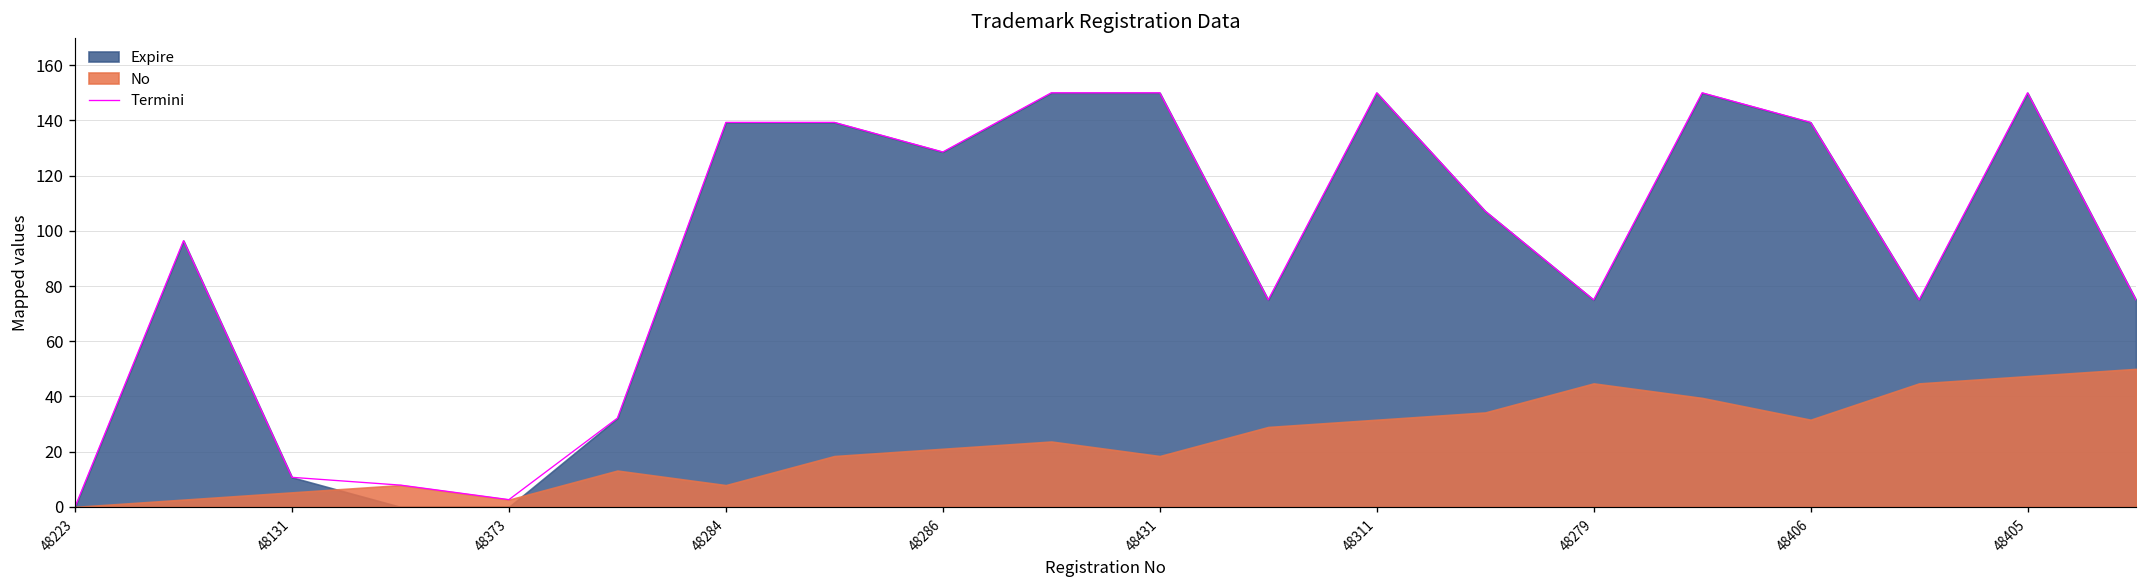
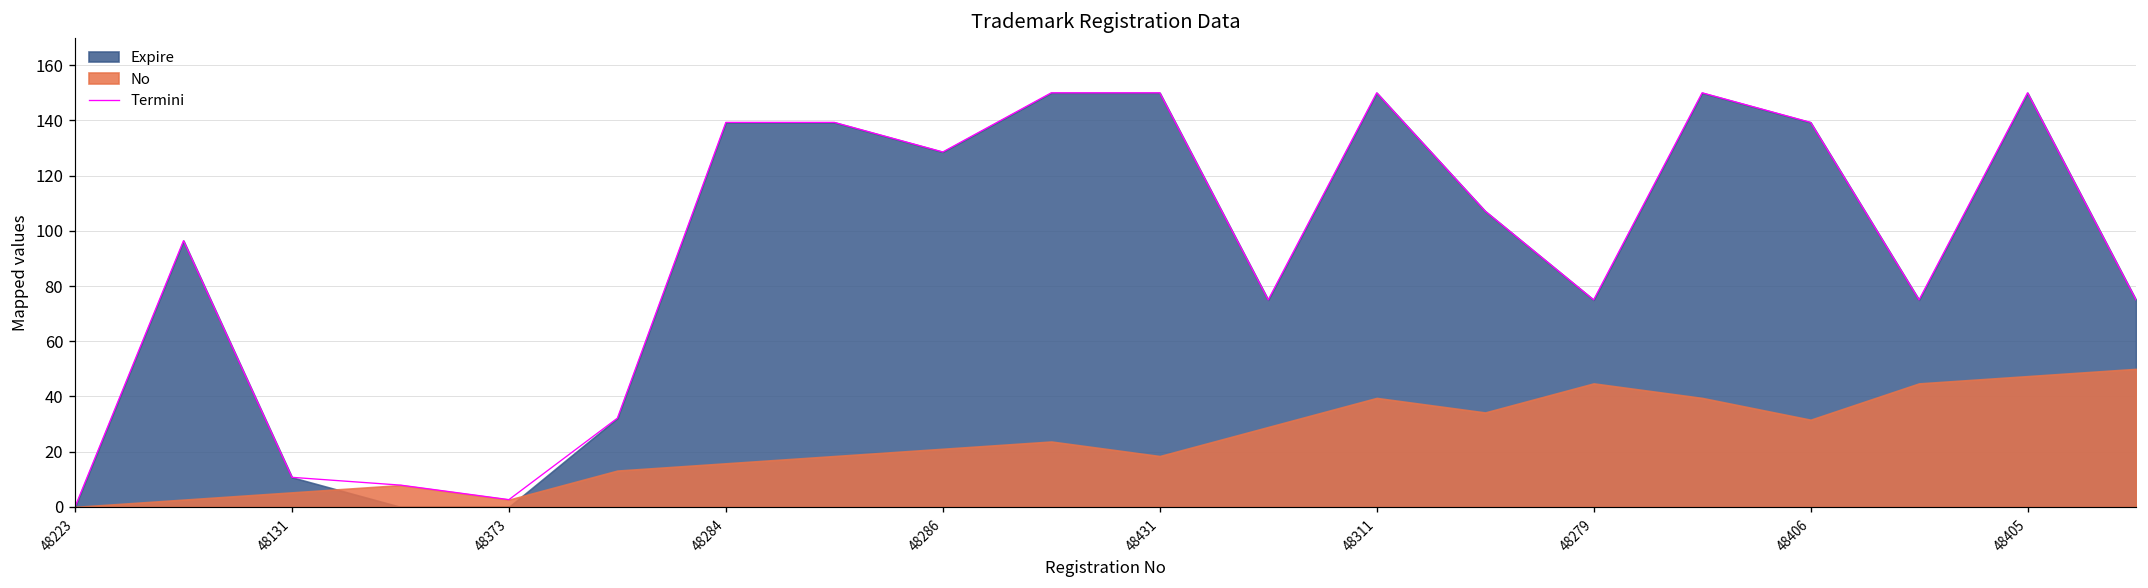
  {
    "Expire": {
      "48373": 0
    },
    "No": {
      "48131": 5,
-     "48284": 8,
+     "48284": 16,
      "48286": 21,
      "48431": 18,
-     "48311": 32,
+     "48311": 39,
      "48279": 45,
      "48406": 32,
      "48405": 47
    }
  }
